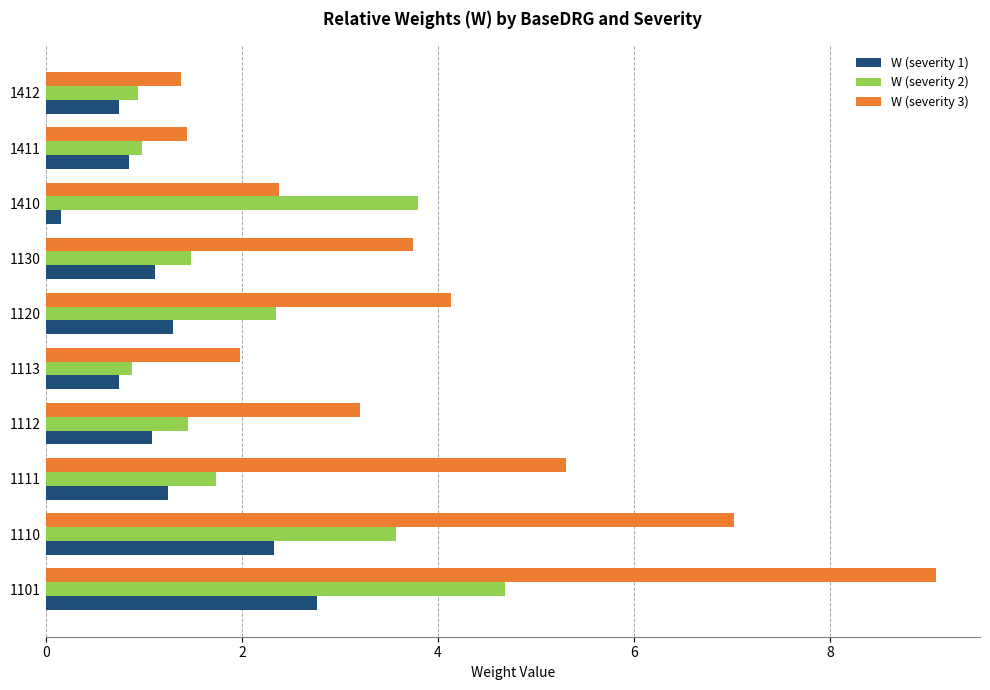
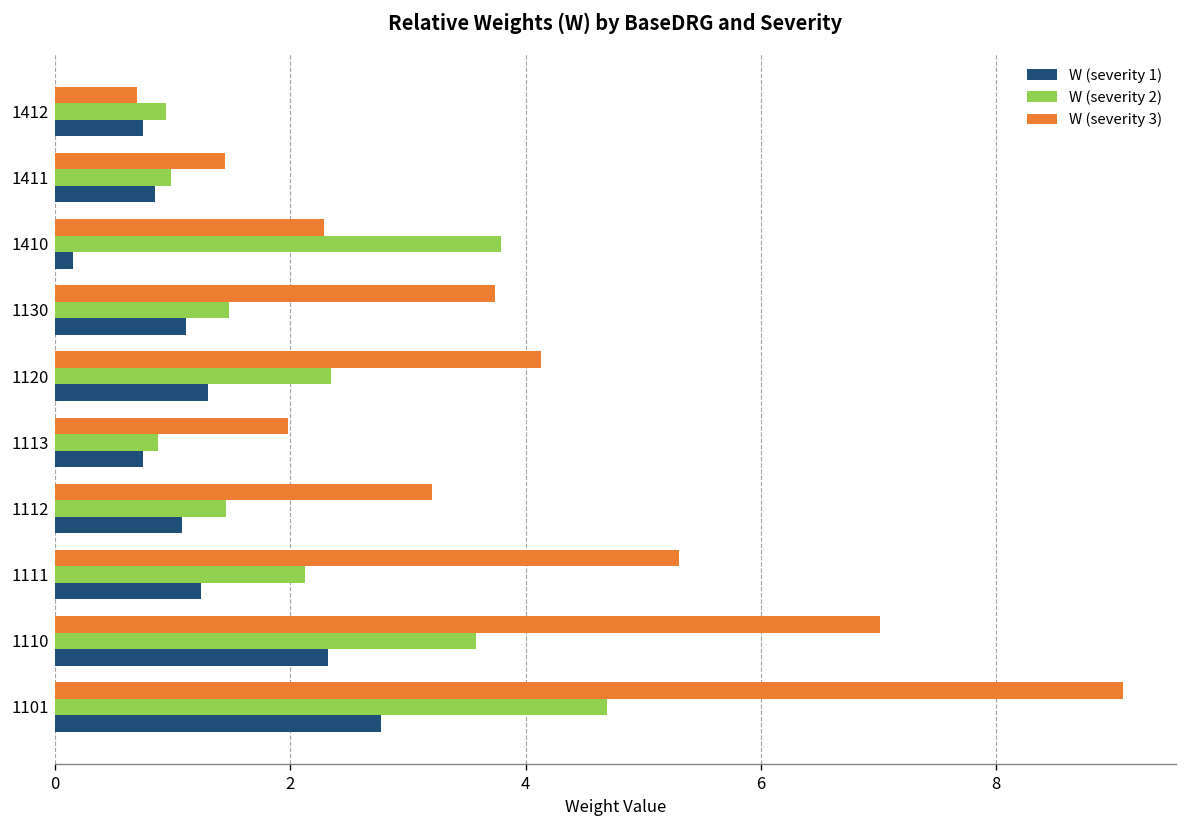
  {
    "W (severity 1)": {
      "1412": 0.7,
      "1411": 0.8,
      "1410": 0.2,
      "1130": 1.1,
      "1120": 1.3,
      "1113": 0.7,
      "1112": 1.1,
      "1111": 1.2,
      "1110": 2.3,
      "1101": 2.8
    },
    "W (severity 2)": {
      "1412": 0.9,
      "1411": 1.0,
      "1410": 3.8,
      "1130": 1.5,
      "1120": 2.3,
      "1113": 0.9,
      "1112": 1.5,
-     "1111": 1.7,
+     "1111": 2.1,
      "1110": 3.6,
      "1101": 4.7
    },
    "W (severity 3)": {
-     "1412": 1.4,
+     "1412": 0.7,
      "1411": 1.4,
-     "1410": 2.4,
+     "1410": 2.3,
      "1130": 3.7,
      "1120": 4.1,
      "1113": 2.0,
      "1112": 3.2,
      "1111": 5.3,
      "1110": 7.0,
      "1101": 9.1
    }
  }
